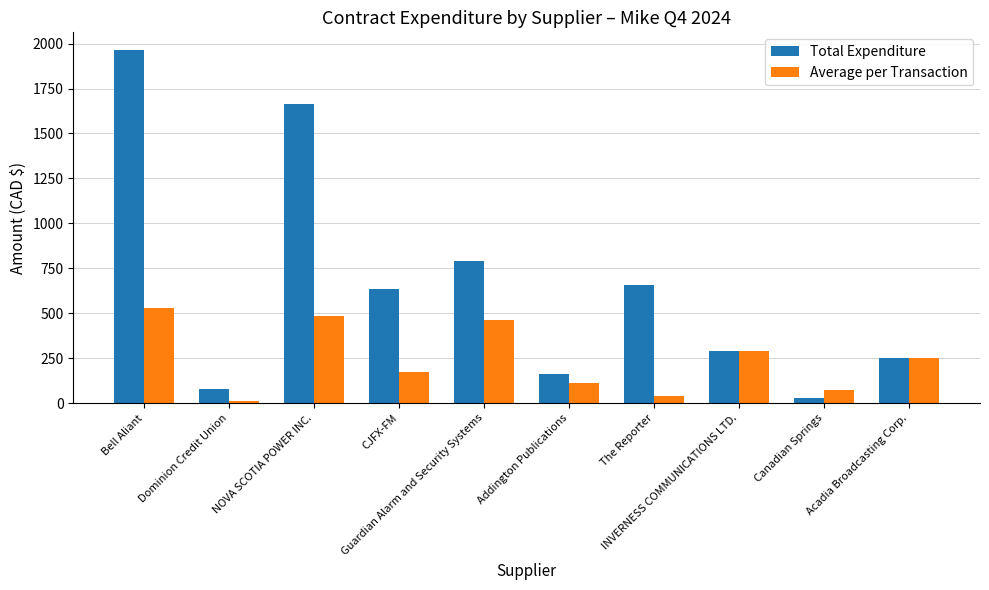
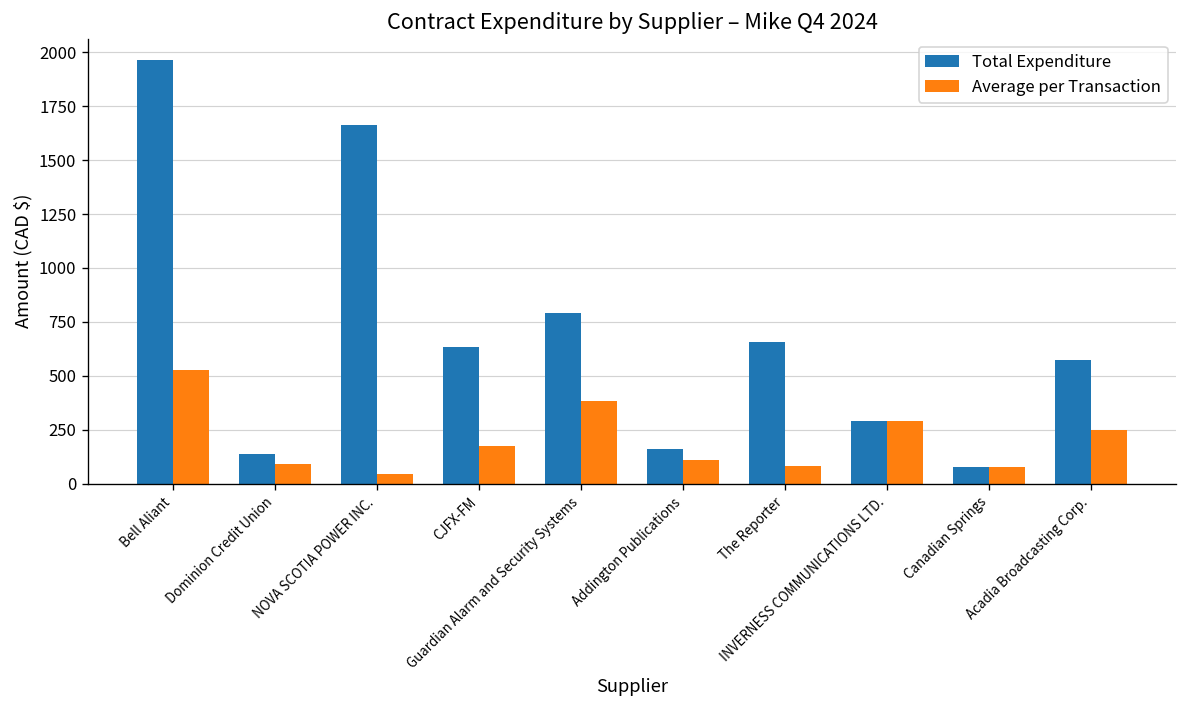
  {
    "Total Expenditure": {
      "Bell Aliant": 1960,
-     "Dominion Credit Union": 80,
+     "Dominion Credit Union": 140,
      "NOVA SCOTIA POWER INC.": 1660,
      "CJFX-FM": 630,
      "Guardian Alarm and Security Systems": 790,
      "Addington Publications": 160,
      "The Reporter": 660,
      "INVERNESS COMMUNICATIONS LTD.": 290,
-     "Canadian Springs": 30,
-     "Acadia Broadcasting Corp.": 250
+     "Canadian Springs": 70,
+     "Acadia Broadcasting Corp.": 570
    },
    "Average per Transaction": {
      "Bell Aliant": 530,
-     "Dominion Credit Union": 10,
-     "NOVA SCOTIA POWER INC.": 480,
+     "Dominion Credit Union": 90,
+     "NOVA SCOTIA POWER INC.": 40,
      "CJFX-FM": 180,
-     "Guardian Alarm and Security Systems": 460,
+     "Guardian Alarm and Security Systems": 380,
      "Addington Publications": 110,
-     "The Reporter": 40,
+     "The Reporter": 80,
      "INVERNESS COMMUNICATIONS LTD.": 290,
      "Canadian Springs": 70,
      "Acadia Broadcasting Corp.": 250
    }
  }
